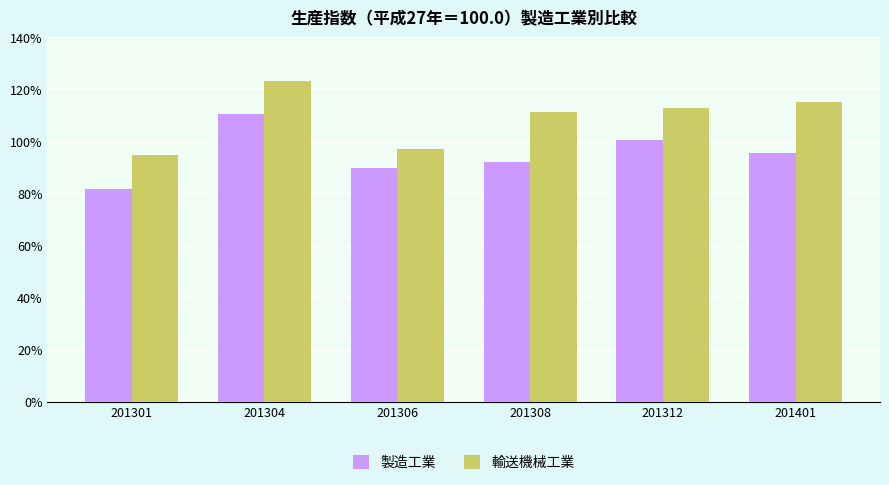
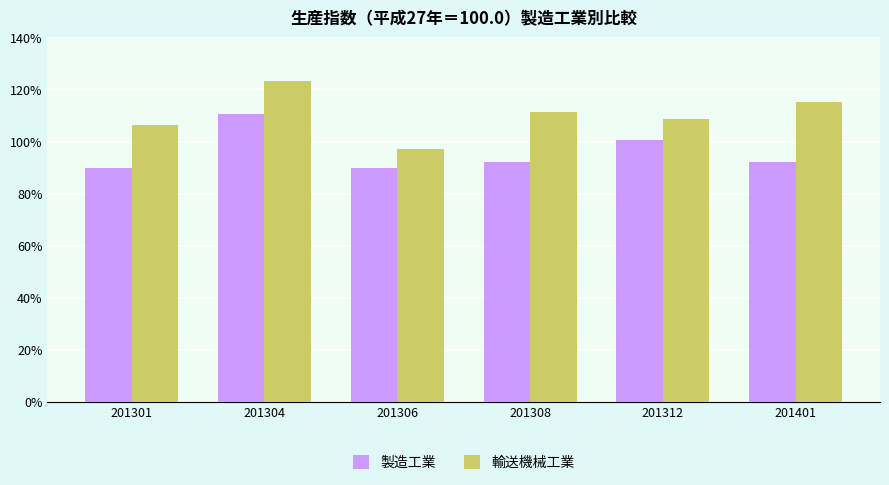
  {
    "製造工業": {
-     "201301": "82%",
+     "201301": "90%",
      "201304": "111%",
      "201306": "90%",
      "201308": "92%",
      "201312": "101%",
-     "201401": "96%"
+     "201401": "92%"
    },
    "輸送機械工業": {
-     "201301": "95%",
+     "201301": "106%",
      "201304": "123%",
      "201306": "97%",
      "201308": "111%",
-     "201312": "113%",
+     "201312": "109%",
      "201401": "115%"
    }
  }
